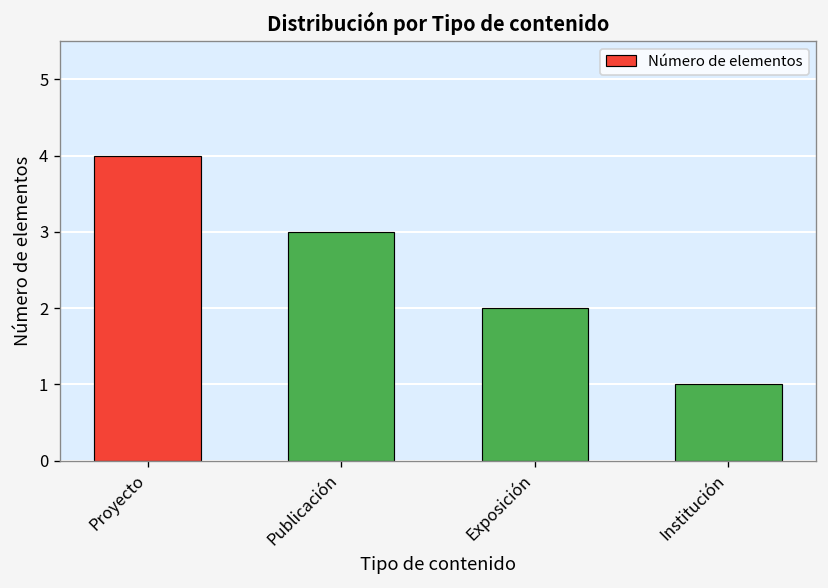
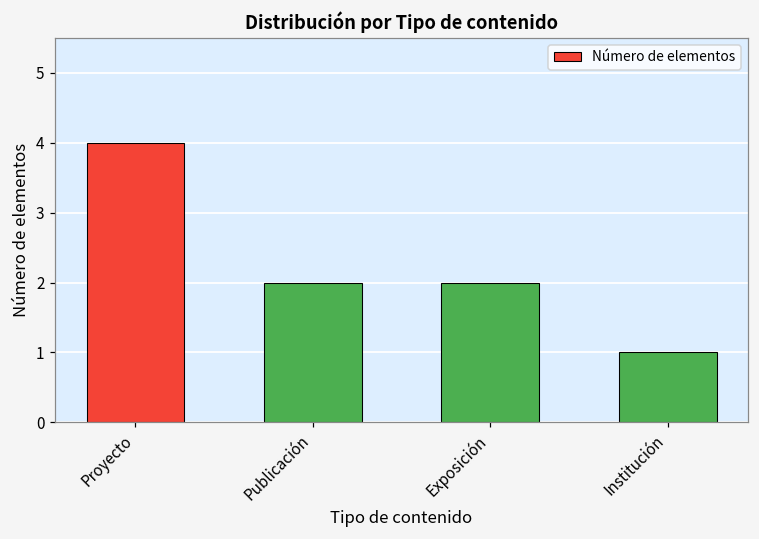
  {
    "Proyecto": 4,
-   "Publicación": 3,
+   "Publicación": 2,
    "Exposición": 2,
    "Institución": 1
  }
